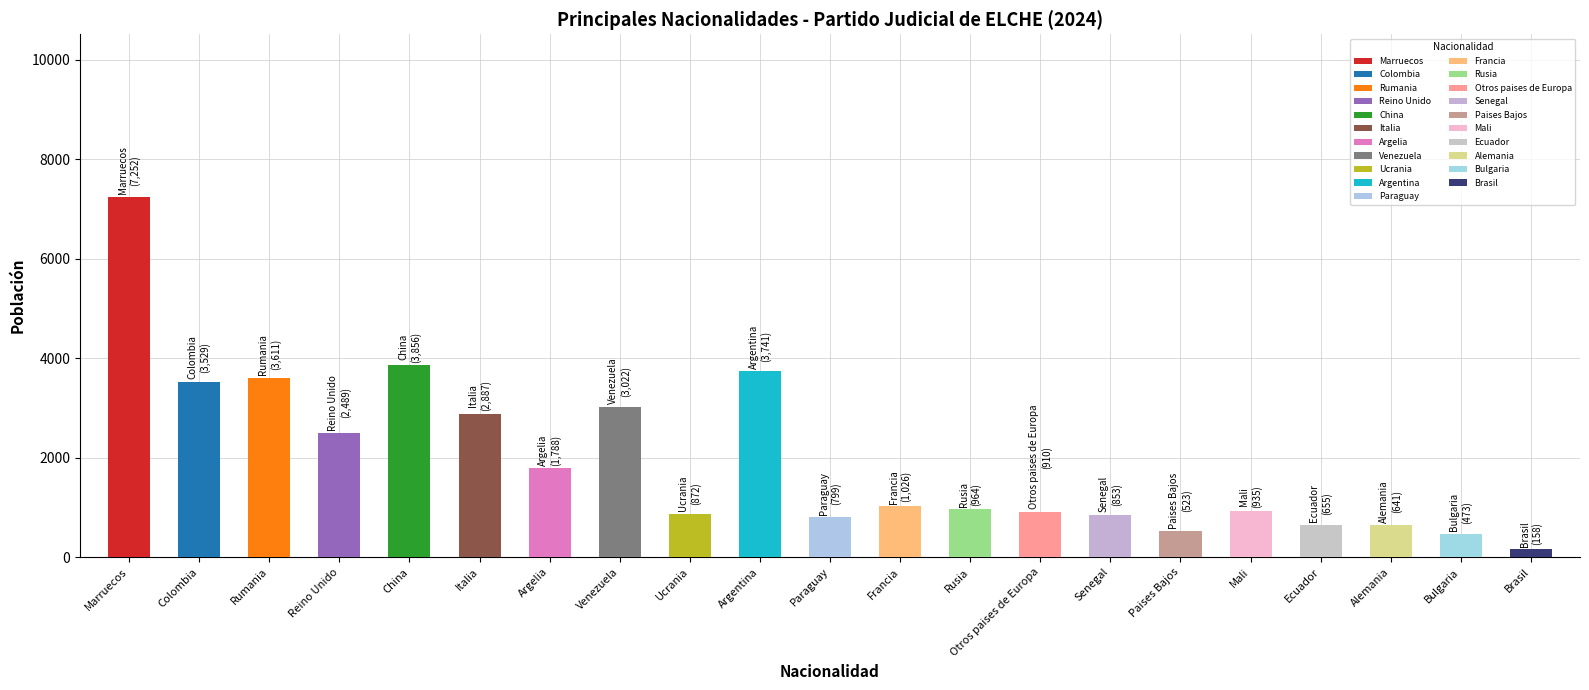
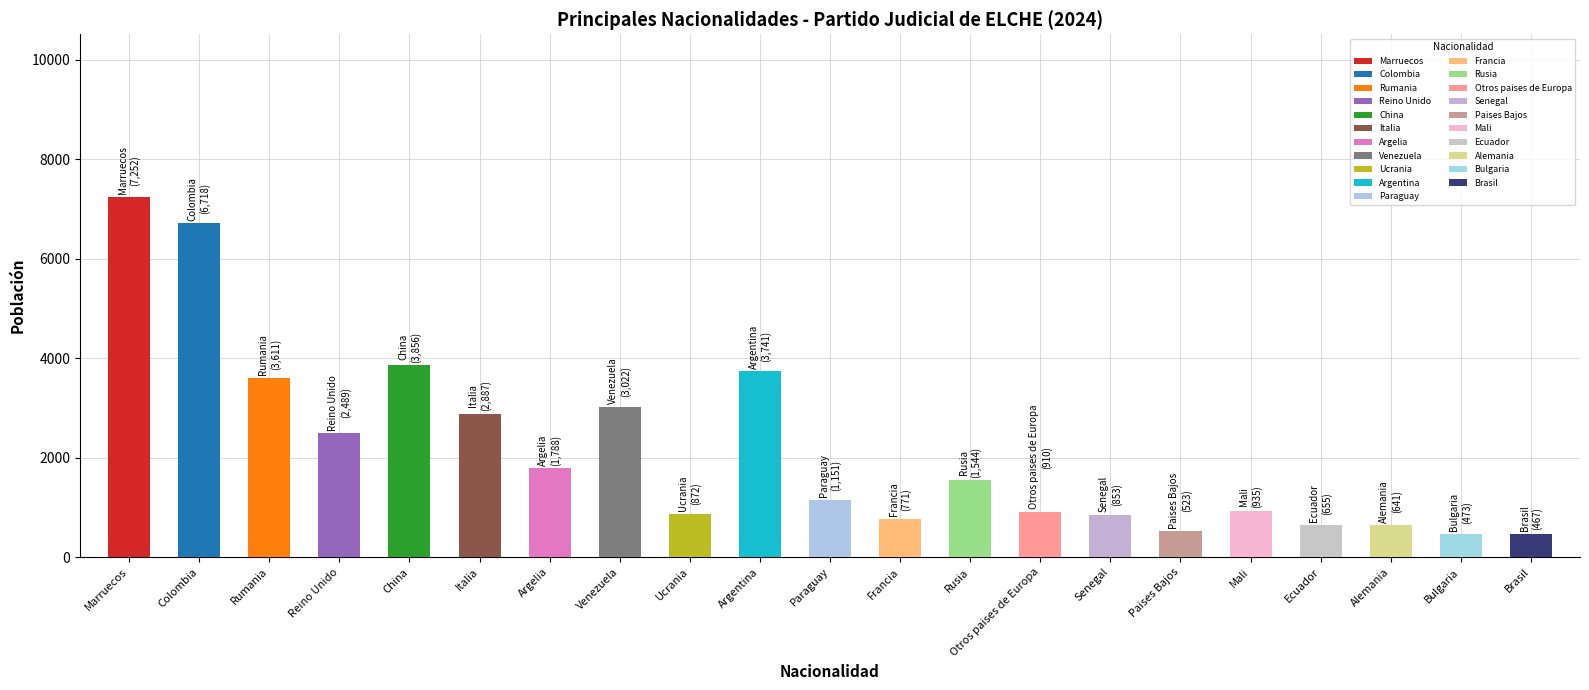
  {
    "Marruecos": "(7,252)",
-   "Colombia": "(3,529)",
+   "Colombia": "(6,718)",
    "Rumania": "(3,611)",
    "Reino Unido": "(2,489)",
    "China": "(3,856)",
    "Italia": "(2,887)",
    "Argelia": "(1,788)",
    "Venezuela": "(3,022)",
    "Ucrania": "(872)",
    "Argentina": "(3,741)",
-   "Paraguay": "(799)",
-   "Francia": "(1,026)",
-   "Rusia": "(964)",
+   "Paraguay": "(1,151)",
+   "Francia": "(771)",
+   "Rusia": "(1,544)",
    "Otros paises de Europa": "(910)",
    "Senegal": "(853)",
    "Paises Bajos": "(523)",
    "Mali": "(935)",
    "Ecuador": "(655)",
    "Alemania": "(641)",
    "Bulgaria": "(473)",
-   "Brasil": "(158)"
+   "Brasil": "(467)"
  }
